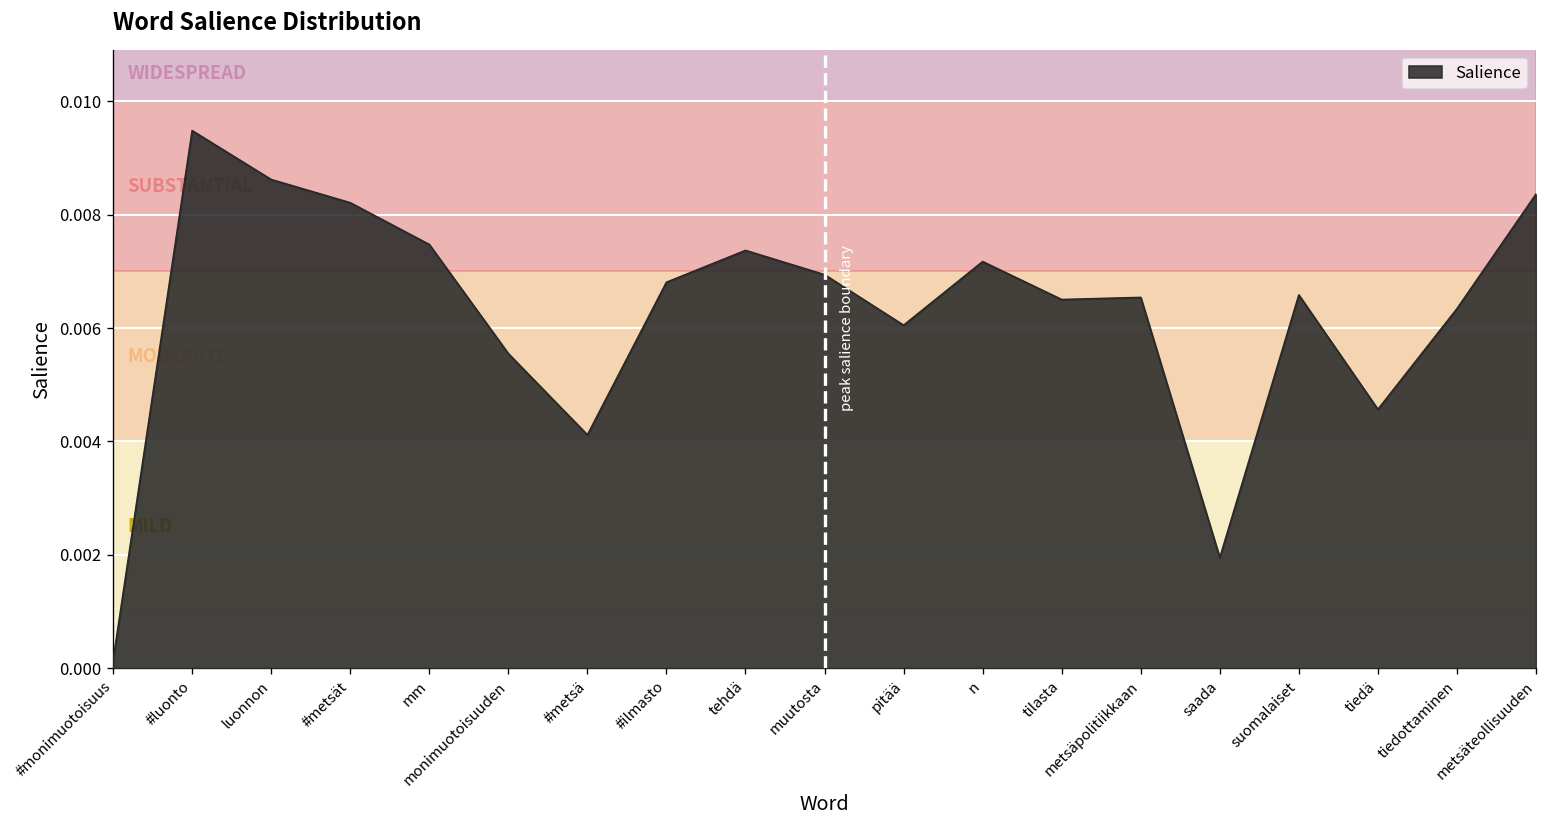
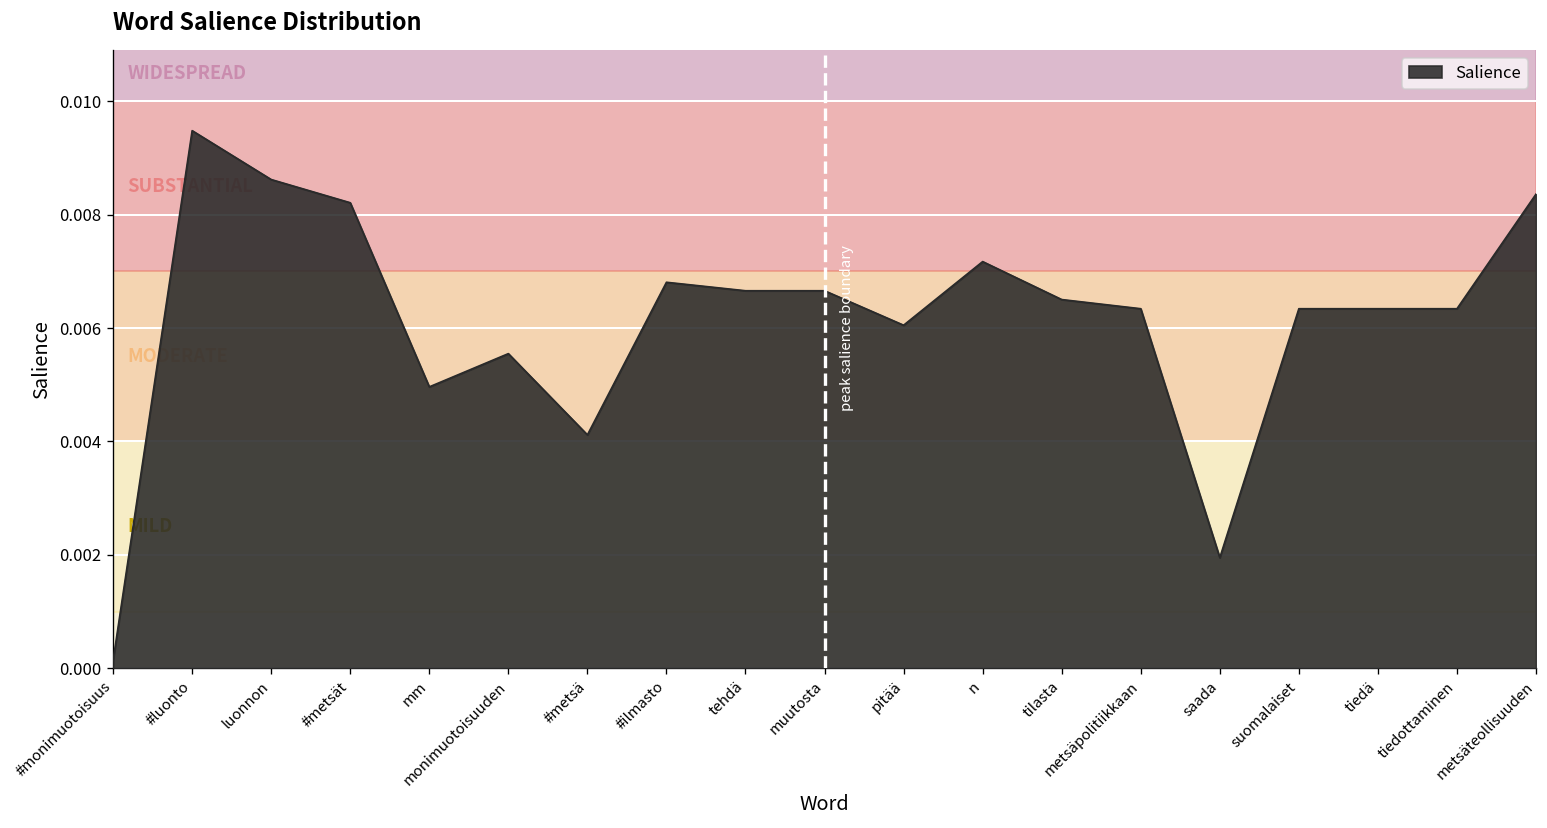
  {
    "#monimuotoisuus": 0.0001,
    "#luonto": 0.0095,
    "luonnon": 0.0086,
    "#metsät": 0.0082,
-   "mm": 0.0075,
+   "mm": 0.0050,
    "monimuotoisuuden": 0.0056,
    "#metsä": 0.0041,
    "#ilmasto": 0.0068,
-   "tehdä": 0.0074,
-   "muutosta": 0.0069,
+   "tehdä": 0.0067,
+   "muutosta": 0.0067,
    "pitää": 0.0061,
    "n": 0.0072,
    "tilasta": 0.0065,
-   "metsäpolitiikkaan": 0.0065,
+   "metsäpolitiikkaan": 0.0063,
    "saada": 0.0020,
-   "suomalaiset": 0.0066,
-   "tiedä": 0.0046,
+   "suomalaiset": 0.0063,
+   "tiedä": 0.0063,
    "tiedottaminen": 0.0063,
    "metsäteollisuuden": 0.0084
  }
